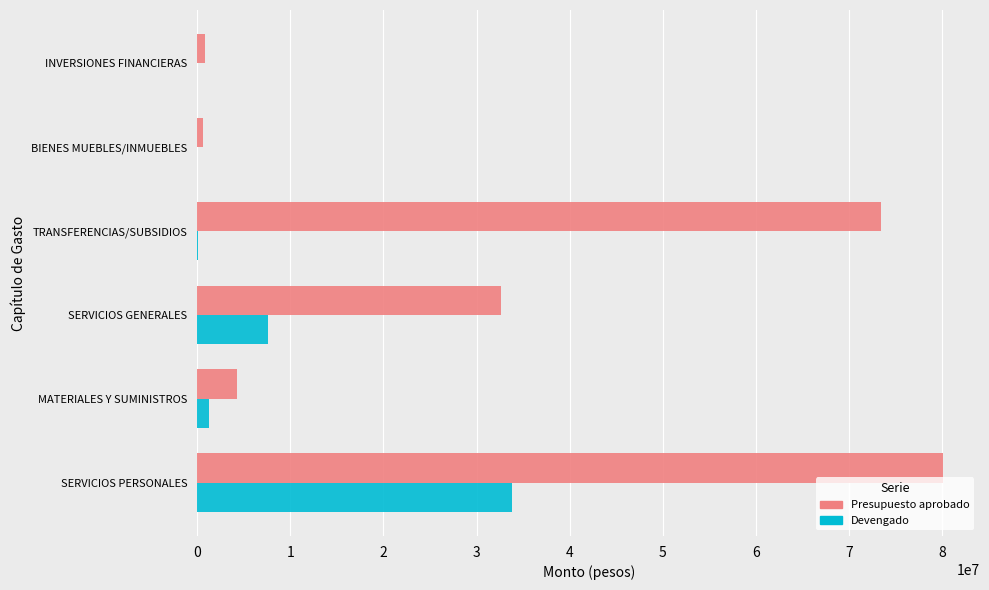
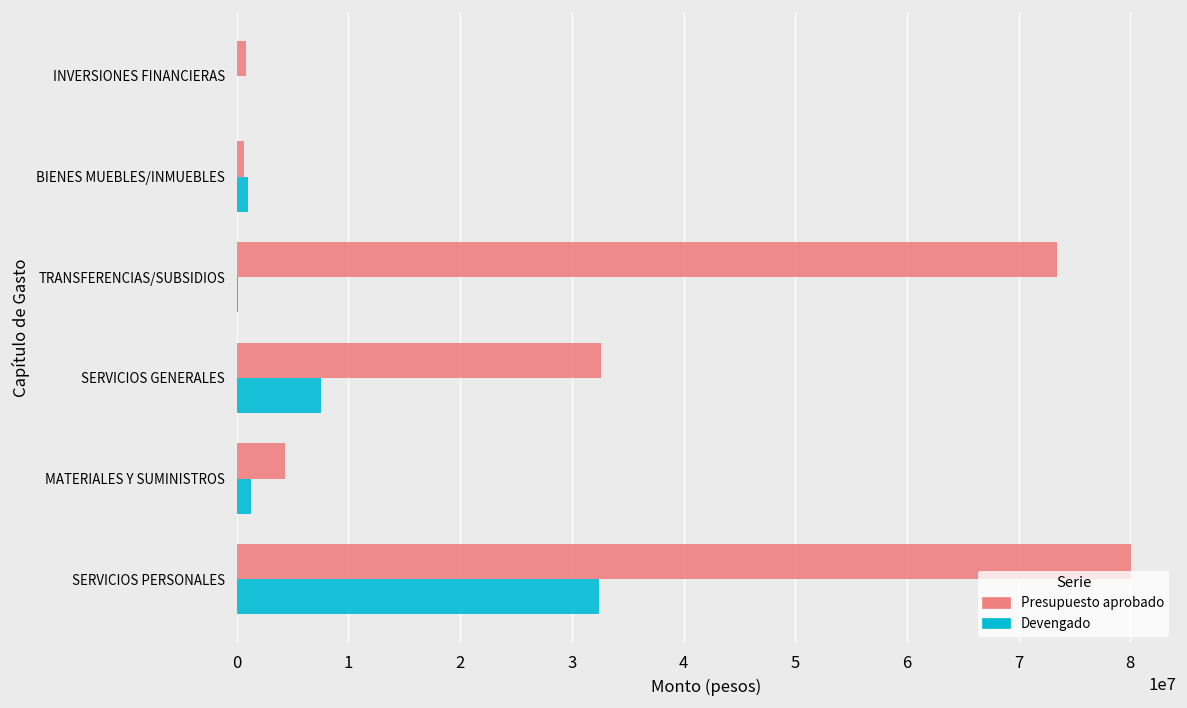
  {
    "Presupuesto aprobado": {
      "INVERSIONES FINANCIERAS": 1000000,
      "BIENES MUEBLES/INMUEBLES": 1000000,
      "TRANSFERENCIAS/SUBSIDIOS": 73000000,
      "SERVICIOS GENERALES": 33000000,
      "MATERIALES Y SUMINISTROS": 4000000,
      "SERVICIOS PERSONALES": 80000000
    },
    "Devengado": {
      "INVERSIONES FINANCIERAS": 0,
-     "BIENES MUEBLES/INMUEBLES": 0,
+     "BIENES MUEBLES/INMUEBLES": 1000000,
      "SERVICIOS GENERALES": 8000000,
      "MATERIALES Y SUMINISTROS": 1000000,
-     "SERVICIOS PERSONALES": 34000000
+     "SERVICIOS PERSONALES": 32000000
    }
  }
